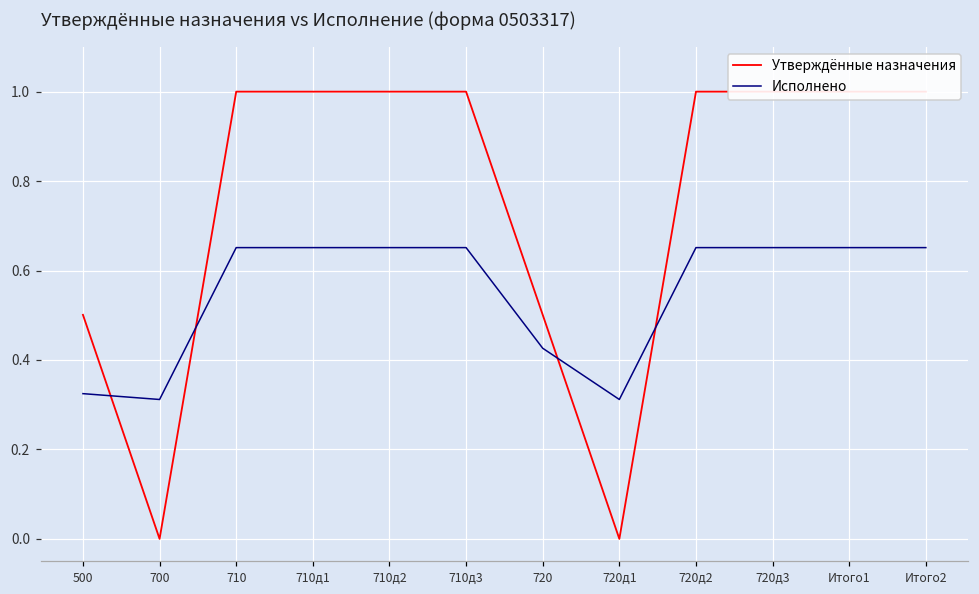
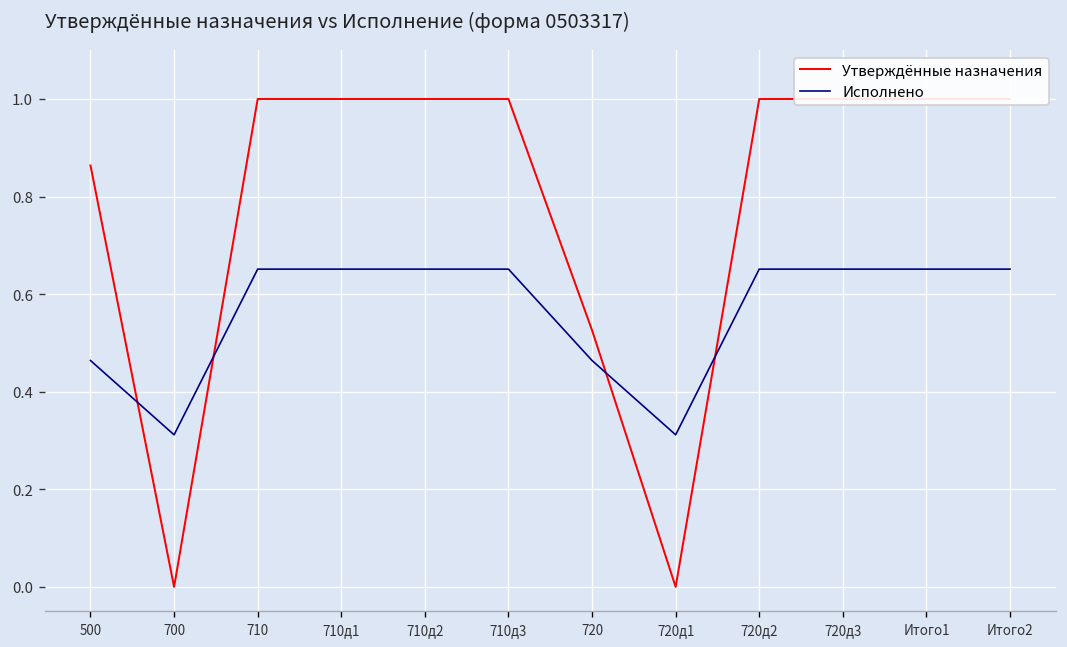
  {
    "Утверждённые назначения": {
-     "500": 0.50,
+     "500": 0.86,
      "700": 0.00,
      "710": 1.00,
      "710д1": 1.00,
      "710д2": 1.00,
      "710д3": 1.00,
-     "720": 0.50,
+     "720": 0.53,
      "720д1": 0.00,
      "720д2": 1.00
    },
    "Исполнено": {
-     "500": 0.32,
+     "500": 0.46,
      "700": 0.31,
      "710": 0.65,
      "710д1": 0.65,
      "710д2": 0.65,
      "710д3": 0.65,
-     "720": 0.43,
+     "720": 0.46,
      "720д1": 0.31,
      "720д2": 0.65,
      "720д3": 0.65,
      "Итого1": 0.65,
      "Итого2": 0.65
    }
  }
